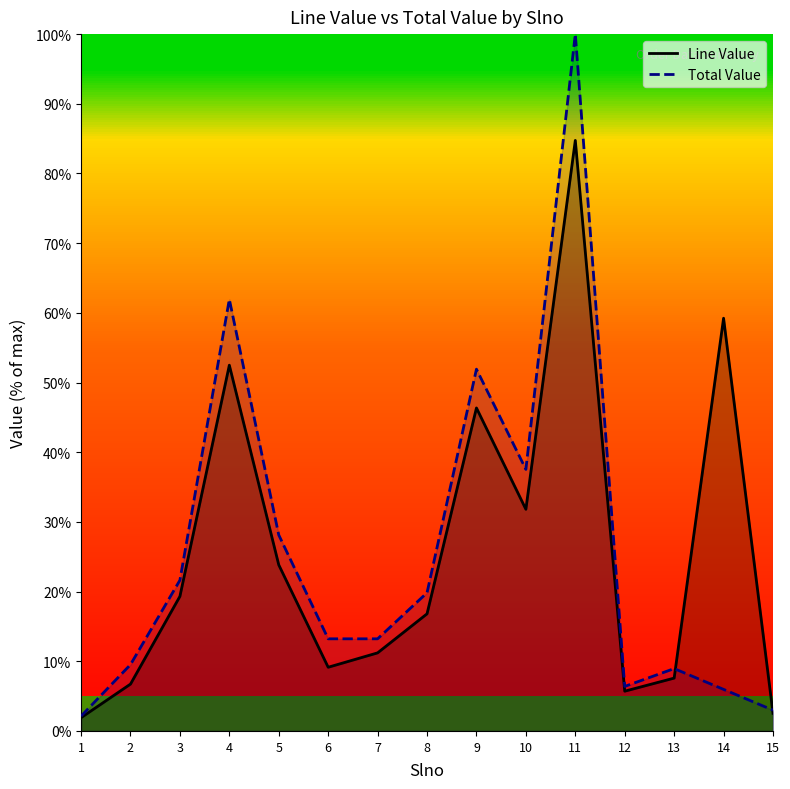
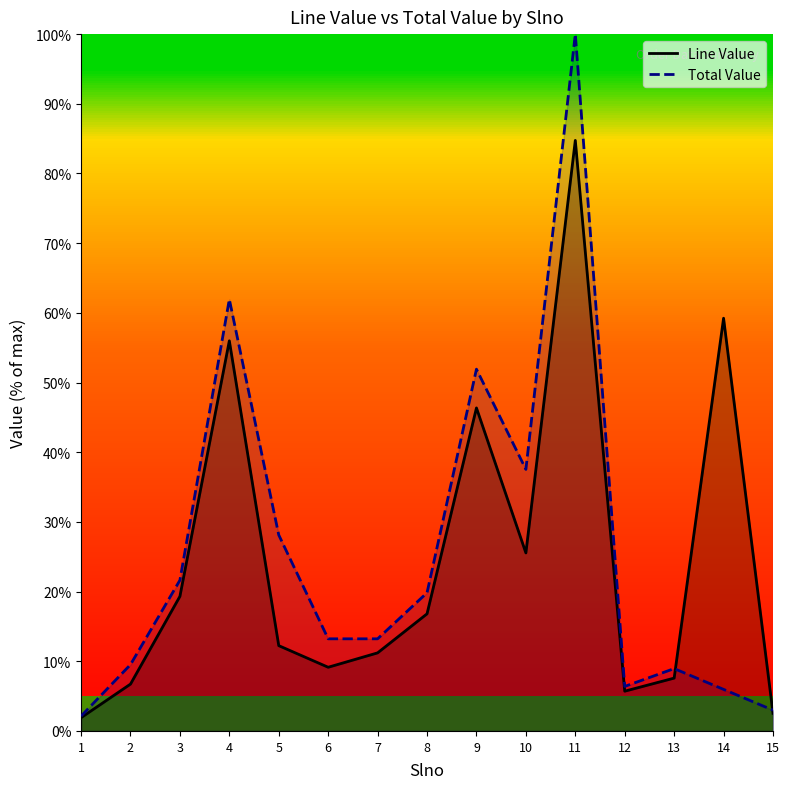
  {
    "Line Value": {
      "2": "7%",
      "3": "19%",
-     "4": "52%",
-     "5": "24%",
+     "4": "56%",
+     "5": "12%",
      "6": "9%",
      "7": "11%",
      "8": "17%",
      "9": "46%",
-     "10": "32%",
+     "10": "26%",
      "11": "85%",
      "12": "6%",
      "13": "8%",
      "14": "59%",
      "15": "3%"
    },
    "Total Value": {
      "2": "10%",
      "3": "22%",
      "4": "62%",
      "5": "28%",
      "6": "13%",
      "7": "13%",
      "8": "20%",
      "9": "52%",
      "10": "38%",
      "11": "100%",
      "12": "6%",
      "13": "9%",
      "14": "6%",
      "15": "3%"
    }
  }
